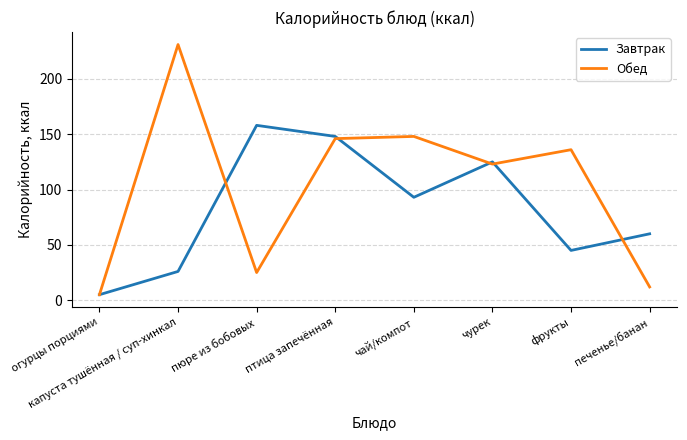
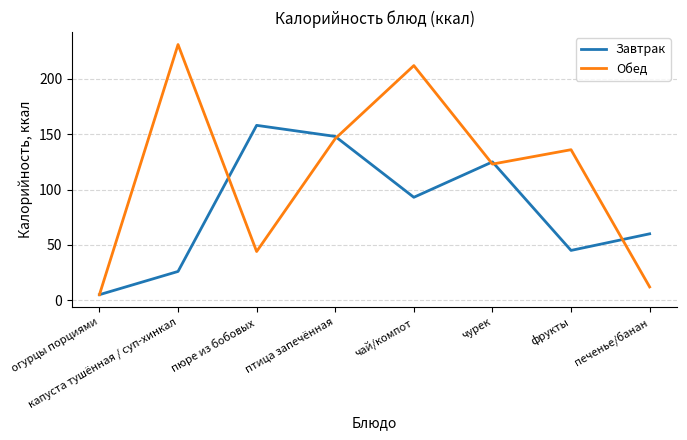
  {
    "Завтрак": {
      "капуста тушённая / суп-хинкал": 26,
      "пюре из бобовых": 158,
      "чай/компот": 93,
      "фрукты": 45,
      "печенье/банан": 60
    },
    "Обед": {
      "капуста тушённая / суп-хинкал": 231,
-     "пюре из бобовых": 25,
-     "чай/компот": 148,
+     "пюре из бобовых": 44,
+     "чай/компот": 212,
      "фрукты": 136,
      "печенье/банан": 12
    }
  }
